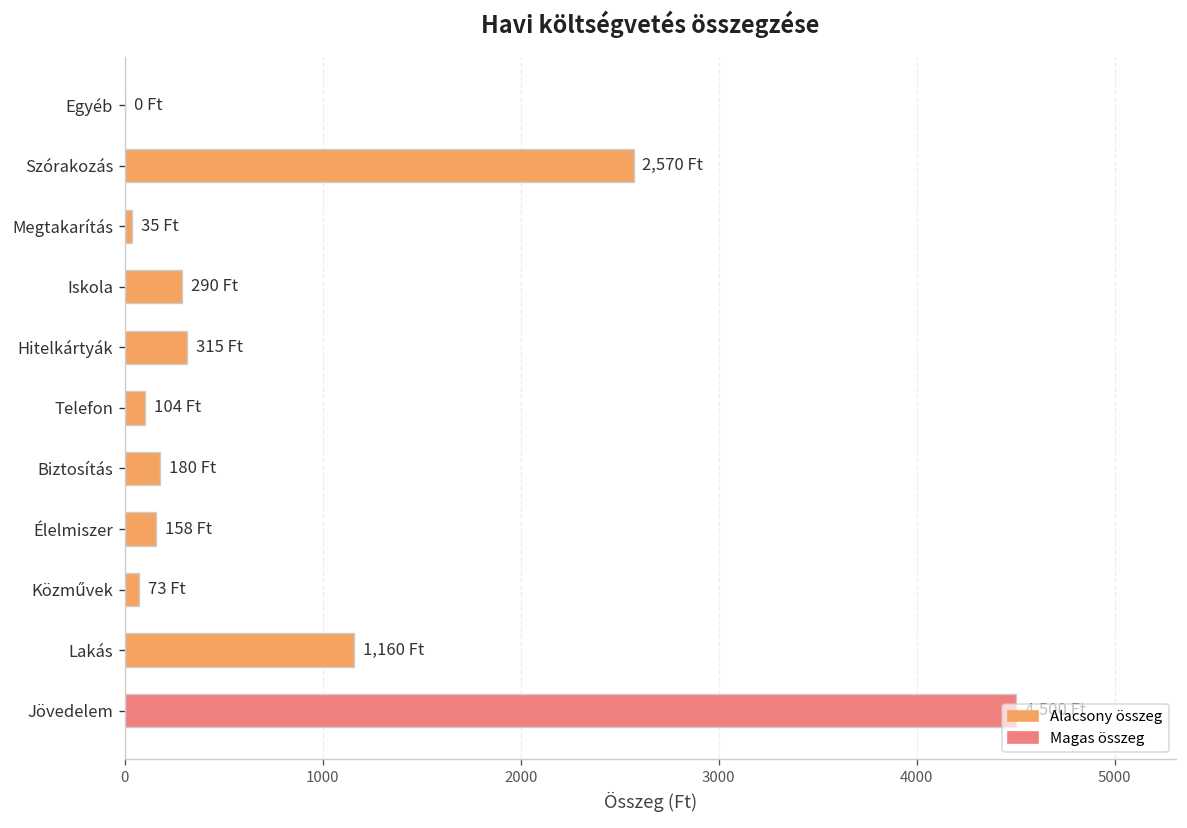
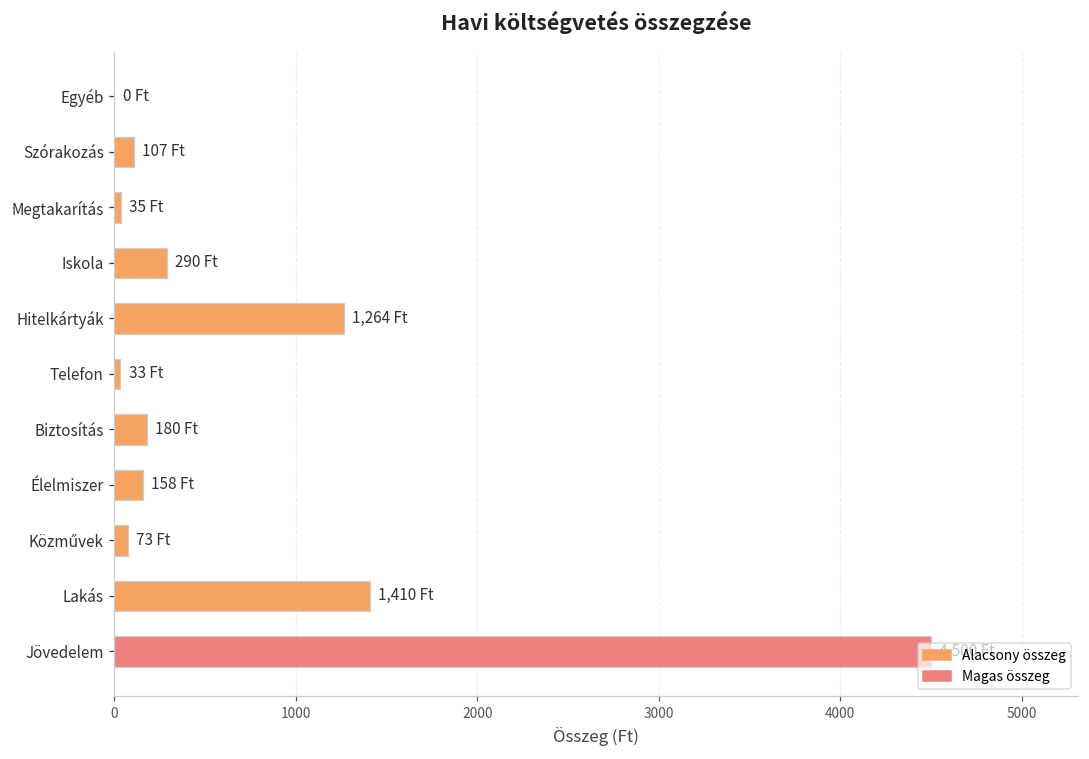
  {
    "Egyéb": "0",
-   "Szórakozás": "2,570",
+   "Szórakozás": "107",
    "Megtakarítás": "35",
    "Iskola": "290",
-   "Hitelkártyák": "315",
-   "Telefon": "104",
+   "Hitelkártyák": "1,264",
+   "Telefon": "33",
    "Biztosítás": "180",
    "Élelmiszer": "158",
    "Közművek": "73",
-   "Lakás": "1,160"
+   "Lakás": "1,410"
  }
